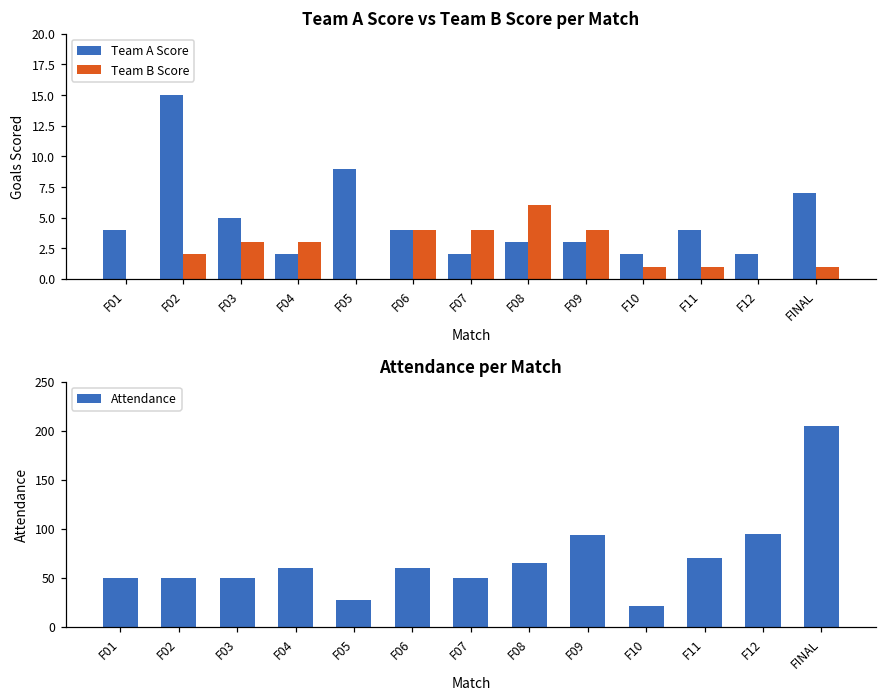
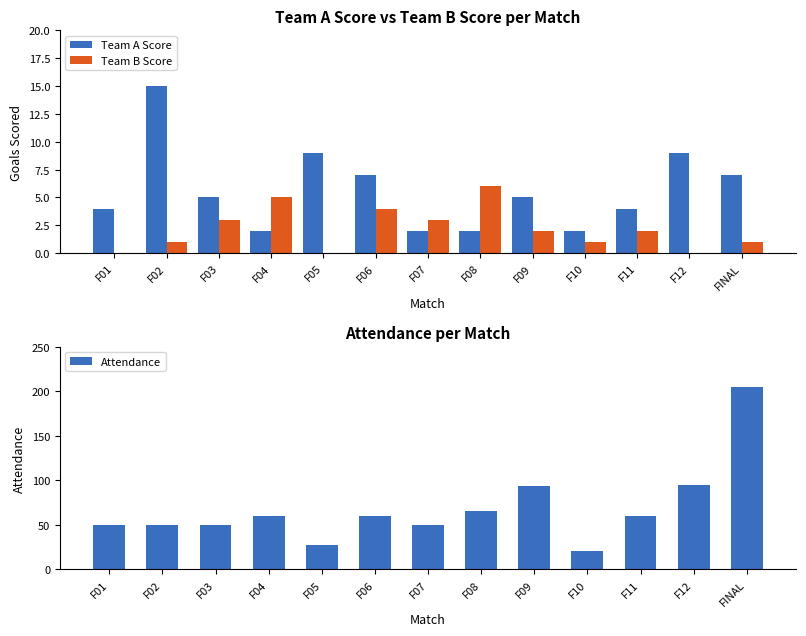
  {
    "Team A Score vs Team B Score per Match": {
      "Team A Score": {
        "F01": 4,
        "F02": 15,
        "F03": 5,
        "F04": 2,
        "F05": 9,
-       "F06": 4,
+       "F06": 7,
        "F07": 2,
-       "F08": 3,
-       "F09": 3,
+       "F08": 2,
+       "F09": 5,
        "F10": 2,
        "F11": 4,
-       "F12": 2,
+       "F12": 9,
        "FINAL": 7
      },
      "Team B Score": {
        "F01": 0,
-       "F02": 2,
+       "F02": 1,
        "F03": 3,
-       "F04": 3,
+       "F04": 5,
        "F05": 0,
        "F06": 4,
-       "F07": 4,
+       "F07": 3,
        "F08": 6,
-       "F09": 4,
+       "F09": 2,
        "F10": 1,
-       "F11": 1,
+       "F11": 2,
        "F12": 0,
        "FINAL": 1
      }
    },
    "Attendance per Match": {
      "F01": 50,
      "F02": 50,
      "F03": 50,
      "F04": 60,
      "F05": 30,
      "F06": 60,
      "F07": 50,
      "F08": 70,
      "F09": 90,
      "F10": 20,
-     "F11": 70,
+     "F11": 60,
      "F12": 100,
      "FINAL": 210
    }
  }
